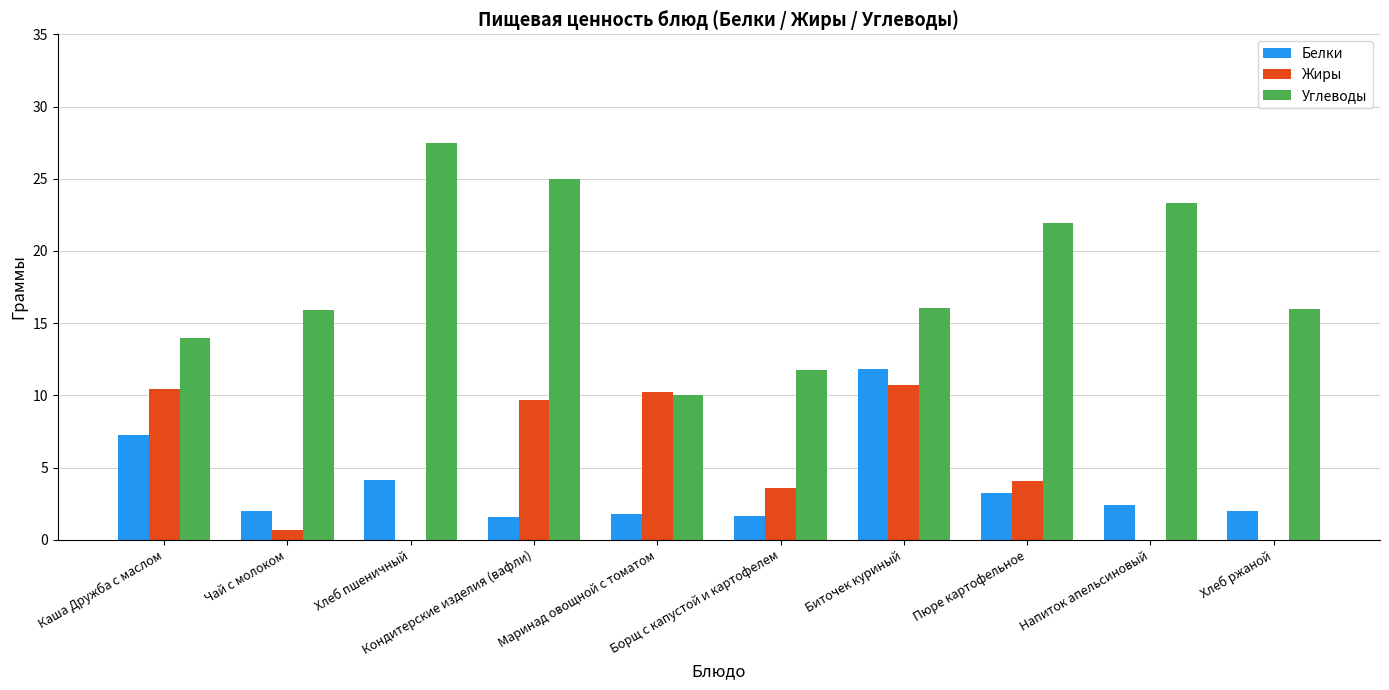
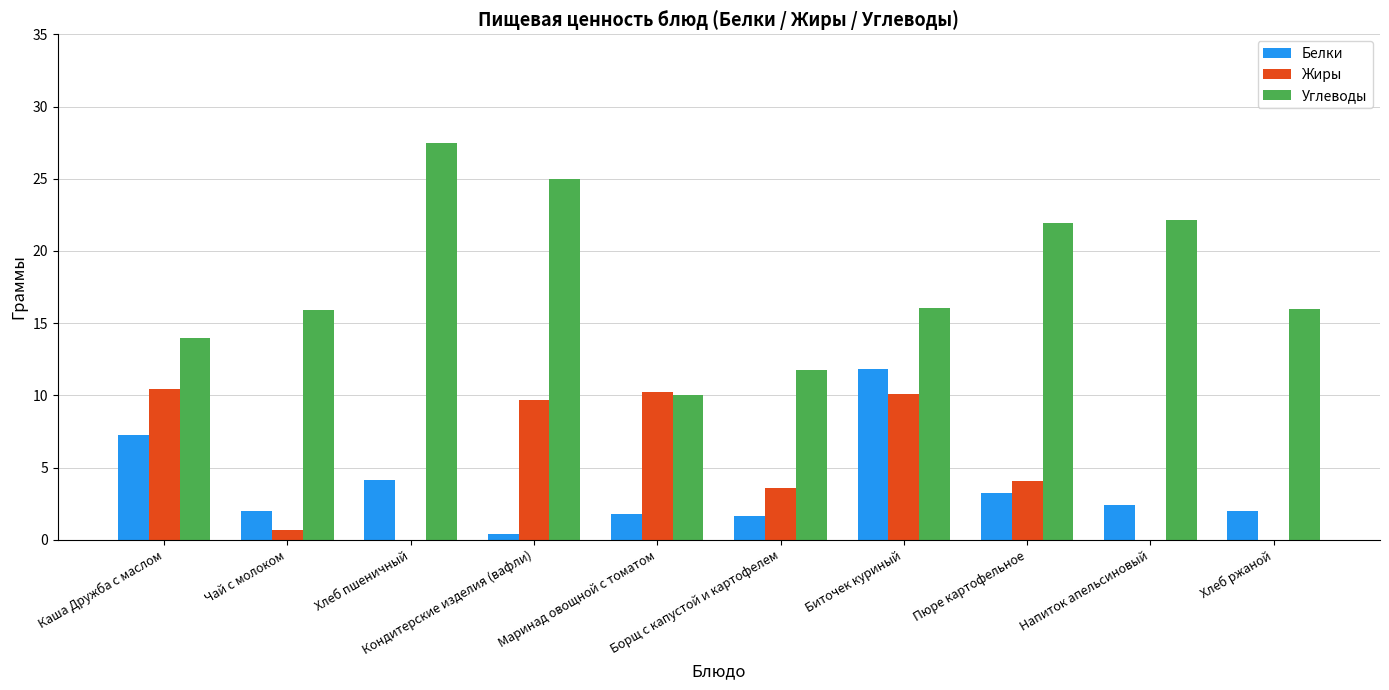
  {
    "Белки": {
      "Каша Дружба с маслом": 7.3,
      "Чай с молоком": 2.0,
      "Хлеб пшеничный": 4.1,
-     "Кондитерские изделия (вафли)": 1.6,
+     "Кондитерские изделия (вафли)": 0.4,
      "Маринад овощной с томатом": 1.8,
      "Борщ с капустой и картофелем": 1.6,
      "Биточек куриный": 11.8,
      "Пюре картофельное": 3.3,
      "Напиток апельсиновый": 2.4,
      "Хлеб ржаной": 2.0
    },
    "Жиры": {
      "Каша Дружба с маслом": 10.5,
      "Чай с молоком": 0.7,
      "Хлеб пшеничный": 0.0,
      "Кондитерские изделия (вафли)": 9.7,
      "Маринад овощной с томатом": 10.2,
      "Борщ с капустой и картофелем": 3.6,
-     "Биточек куриный": 10.7,
+     "Биточек куриный": 10.1,
      "Пюре картофельное": 4.1,
      "Напиток апельсиновый": 0.0,
      "Хлеб ржаной": 0.0
    },
    "Углеводы": {
      "Каша Дружба с маслом": 14.0,
      "Чай с молоком": 15.9,
      "Хлеб пшеничный": 27.5,
      "Кондитерские изделия (вафли)": 25.0,
      "Маринад овощной с томатом": 10.0,
      "Борщ с капустой и картофелем": 11.8,
      "Биточек куриный": 16.0,
      "Пюре картофельное": 22.0,
-     "Напиток апельсиновый": 23.3,
+     "Напиток апельсиновый": 22.2,
      "Хлеб ржаной": 16.0
    }
  }
